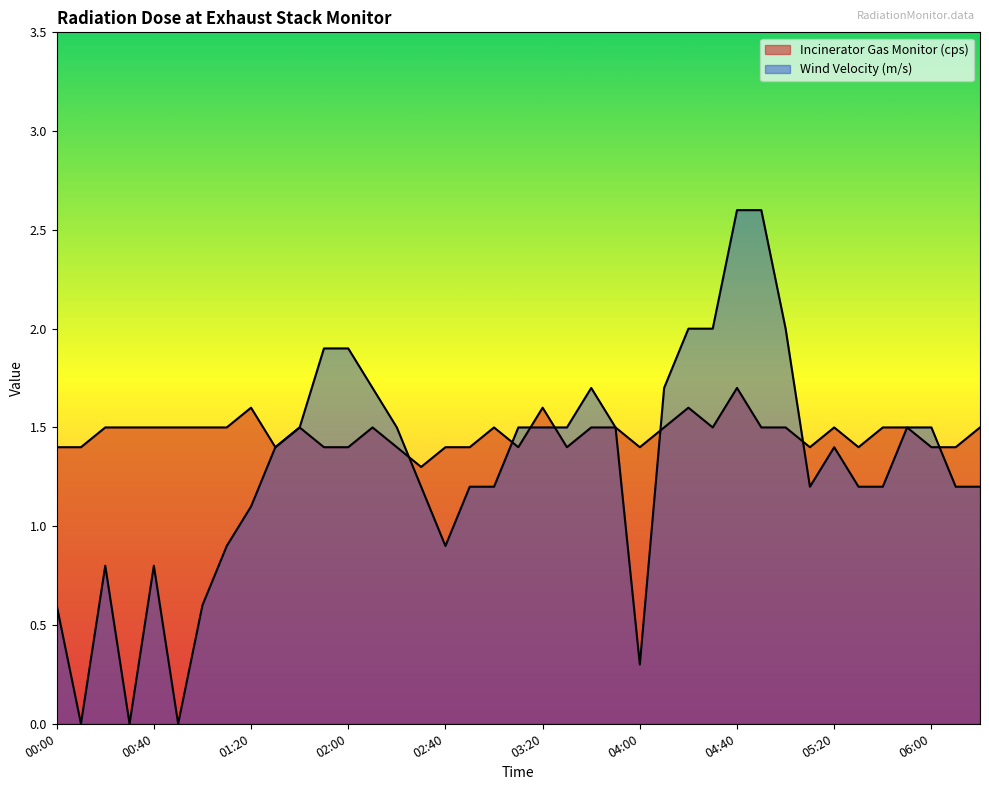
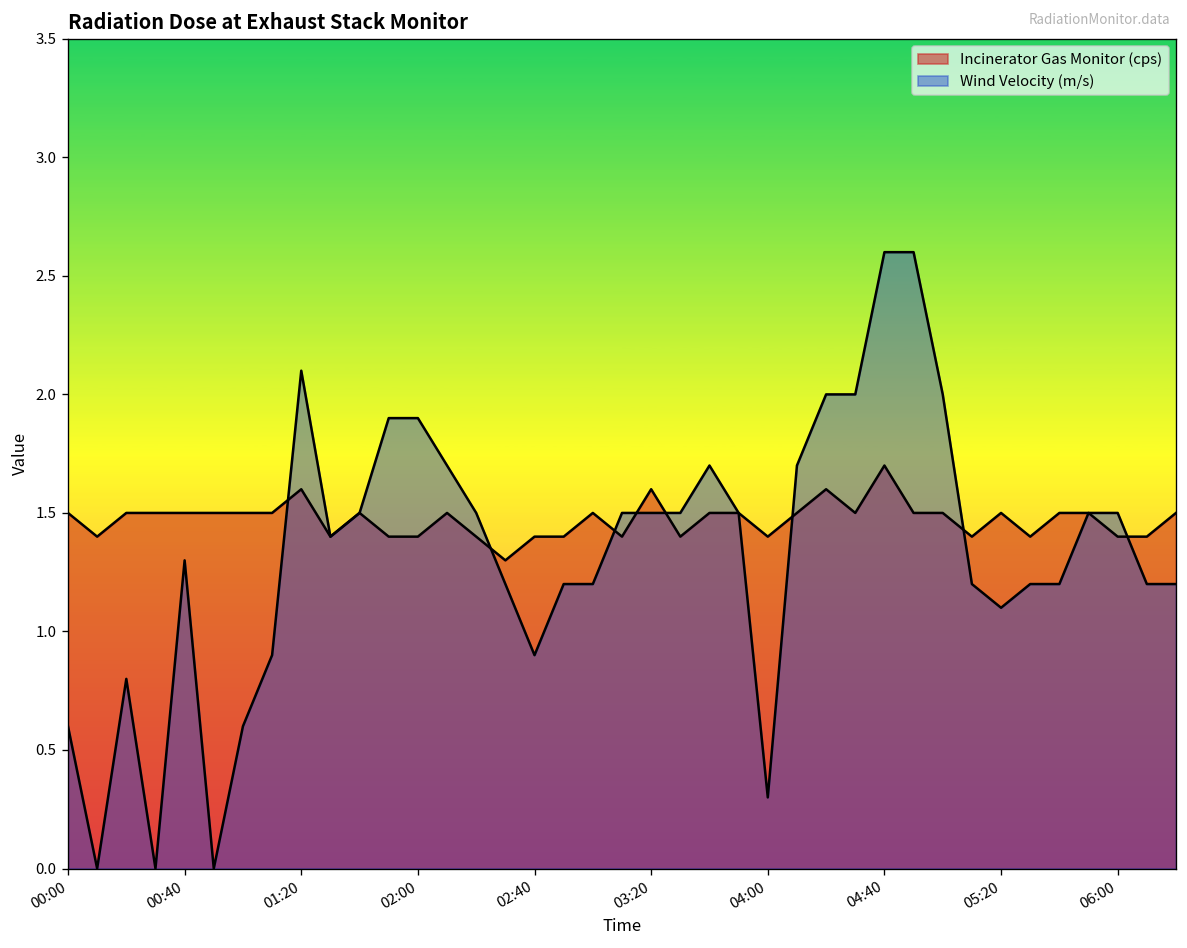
  {
    "Incinerator Gas Monitor (cps)": {
-     "00:00": 1.4,
+     "00:00": 1.5,
      "00:40": 1.5,
      "01:20": 1.6,
      "02:00": 1.4,
      "02:40": 1.4,
      "03:20": 1.6,
      "04:00": 1.4,
      "04:40": 1.7,
      "05:20": 1.5,
      "06:00": 1.4
    },
    "Wind Velocity (m/s)": {
      "00:00": 0.6,
-     "00:40": 0.8,
-     "01:20": 1.1,
+     "00:40": 1.3,
+     "01:20": 2.1,
      "02:00": 1.9,
      "02:40": 0.9,
      "03:20": 1.5,
      "04:00": 0.3,
      "04:40": 2.6,
-     "05:20": 1.4,
+     "05:20": 1.1,
      "06:00": 1.5
    }
  }
